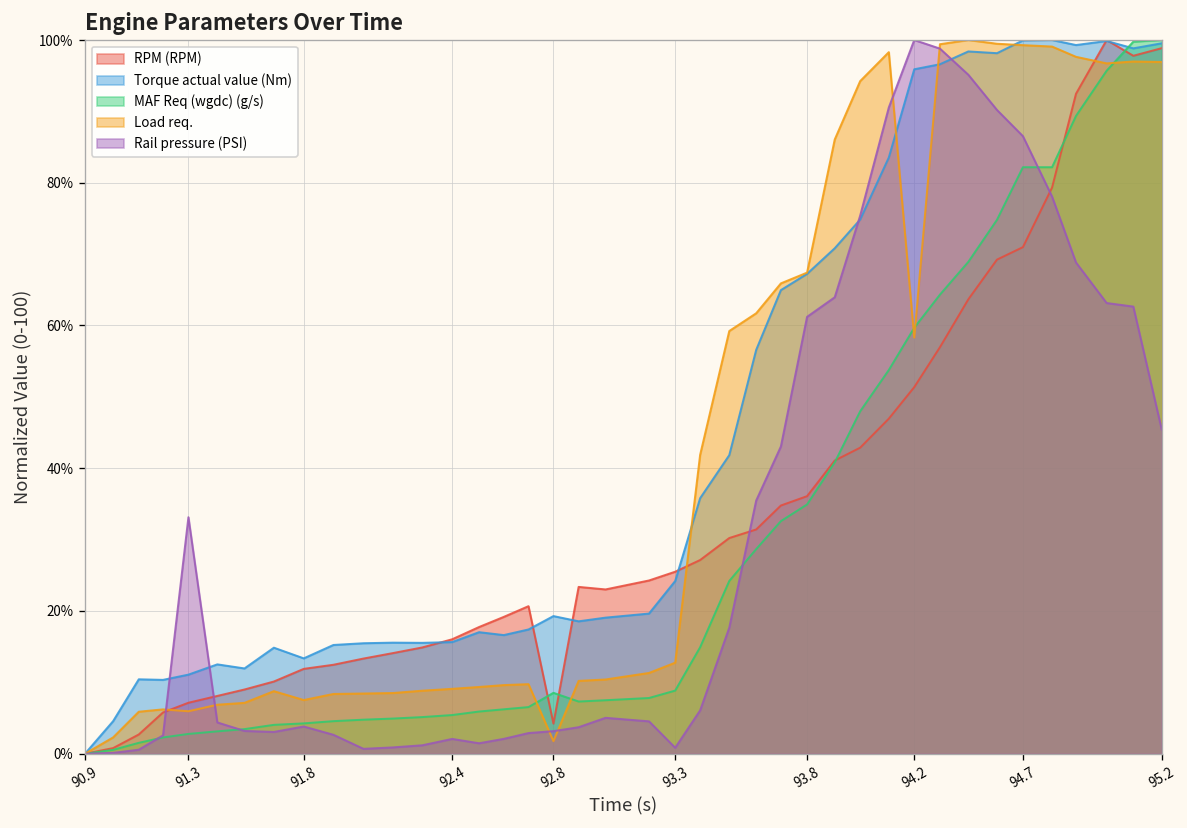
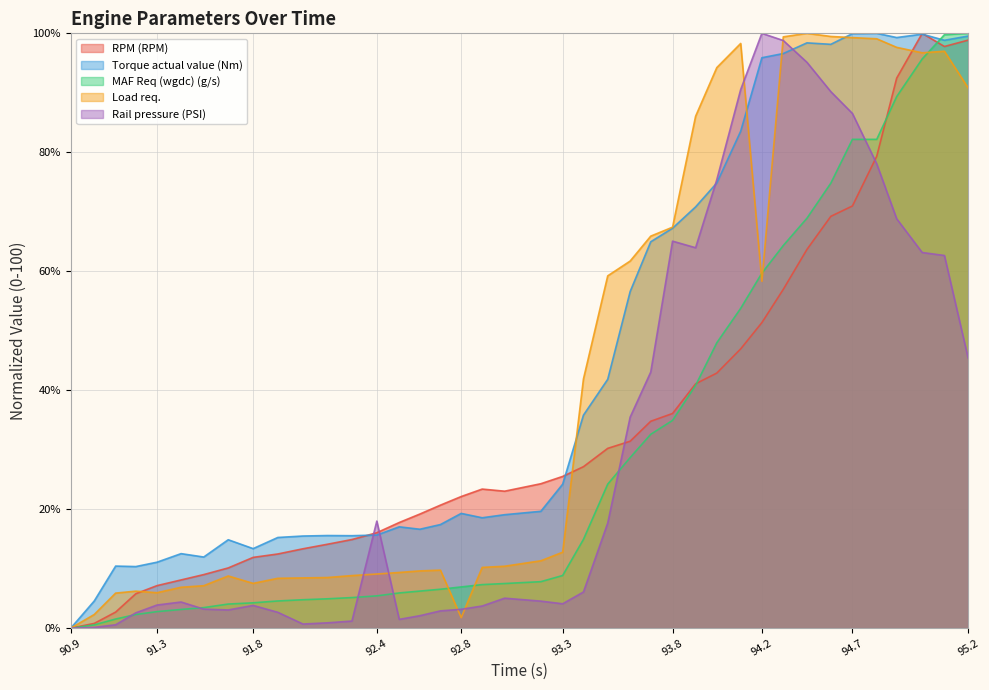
  {
    "RPM (RPM)": {
      "91.3": "7%",
      "91.8": "12%",
-     "92.8": "4%",
+     "92.8": "22%",
      "93.3": "26%",
      "93.8": "36%",
      "94.2": "51%",
      "94.7": "71%",
      "95.2": "99%"
    },
    "Torque actual value (Nm)": {
      "91.3": "11%",
      "91.8": "13%",
      "92.8": "19%",
      "93.3": "24%",
      "94.2": "96%",
      "94.7": "100%",
      "95.2": "100%"
    },
    "MAF Req (wgdc) (g/s)": {
      "91.3": "3%",
      "91.8": "4%",
      "92.4": "5%",
-     "92.8": "9%",
+     "92.8": "7%",
      "93.3": "9%",
      "93.8": "35%",
      "94.2": "60%",
      "94.7": "82%",
      "95.2": "100%"
    },
    "Load req.": {
      "91.3": "6%",
      "91.8": "8%",
      "92.4": "9%",
      "92.8": "2%",
      "93.3": "13%",
      "94.2": "58%",
      "94.7": "99%",
-     "95.2": "97%"
+     "95.2": "91%"
    },
    "Rail pressure (PSI)": {
-     "91.3": "33%",
+     "91.3": "4%",
      "91.8": "4%",
-     "92.4": "2%",
+     "92.4": "18%",
      "92.8": "3%",
-     "93.3": "1%",
-     "93.8": "61%",
+     "93.3": "4%",
+     "93.8": "65%",
      "94.2": "100%",
      "94.7": "87%",
      "95.2": "45%"
    }
  }
